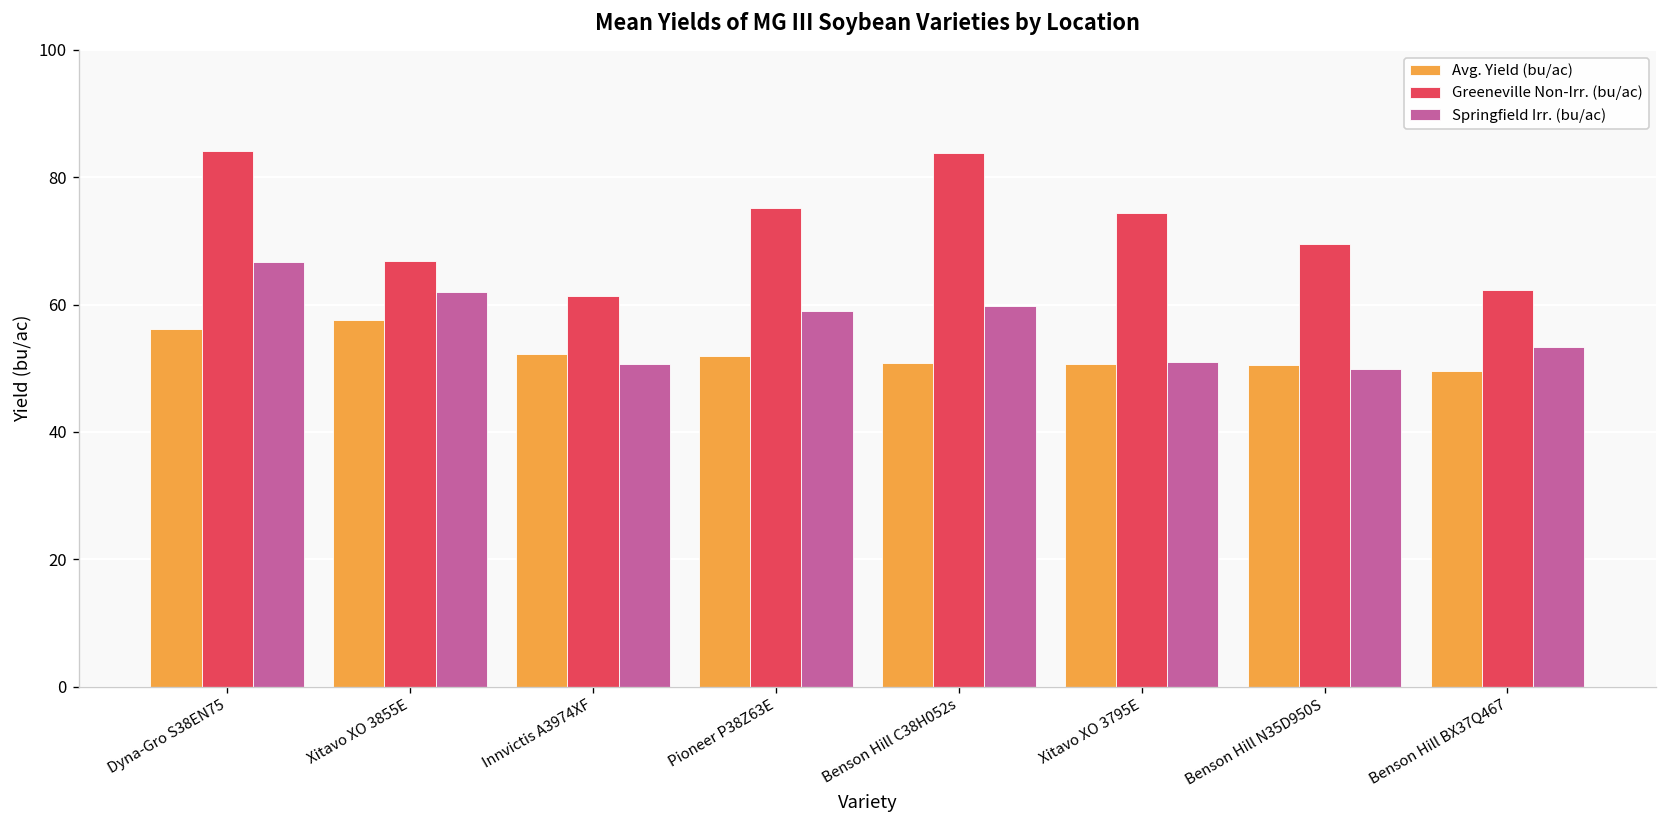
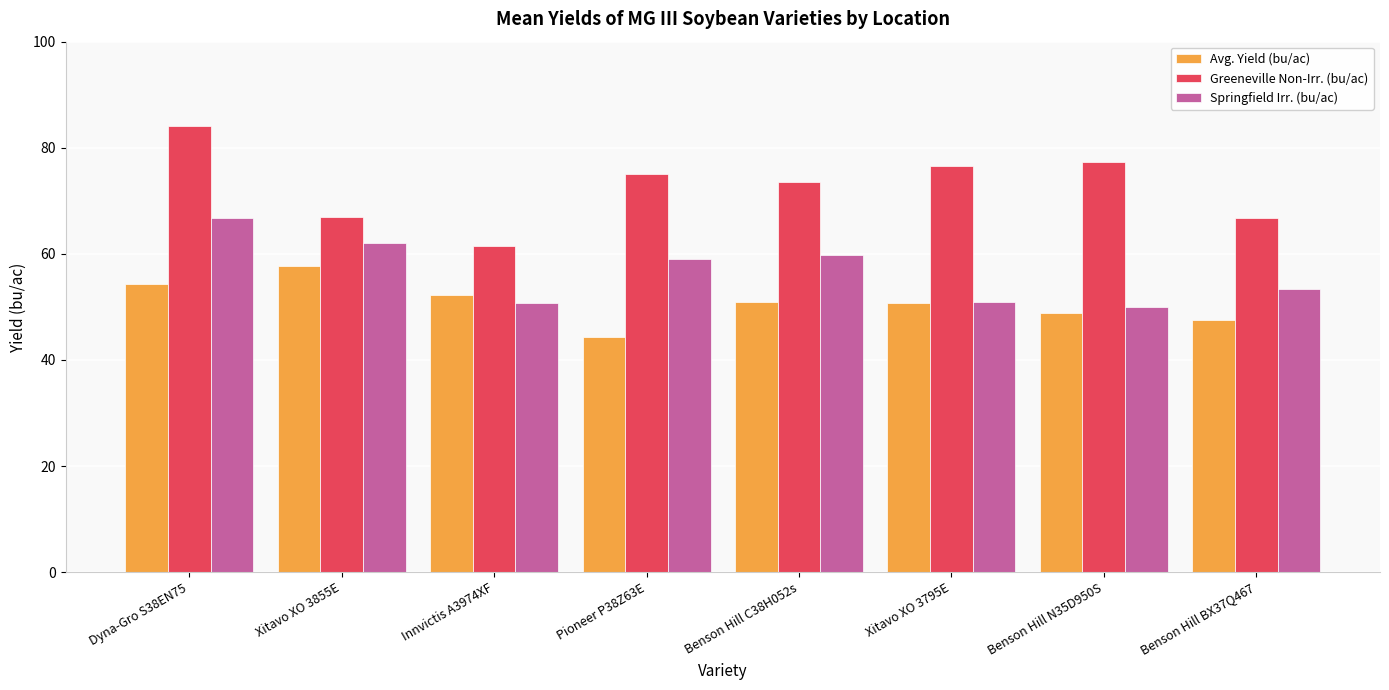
  {
    "Avg. Yield (bu/ac)": {
-     "Dyna-Gro S38EN75": 56,
+     "Dyna-Gro S38EN75": 54,
      "Xitavo XO 3855E": 58,
      "Innvictis A3974XF": 52,
-     "Pioneer P38Z63E": 52,
+     "Pioneer P38Z63E": 44,
      "Benson Hill C38H052s": 51,
      "Xitavo XO 3795E": 51,
-     "Benson Hill N35D950S": 50,
-     "Benson Hill BX37Q467": 50
+     "Benson Hill N35D950S": 49,
+     "Benson Hill BX37Q467": 48
    },
    "Greeneville Non-Irr. (bu/ac)": {
      "Dyna-Gro S38EN75": 84,
      "Xitavo XO 3855E": 67,
      "Innvictis A3974XF": 61,
      "Pioneer P38Z63E": 75,
-     "Benson Hill C38H052s": 84,
-     "Xitavo XO 3795E": 74,
-     "Benson Hill N35D950S": 70,
-     "Benson Hill BX37Q467": 62
+     "Benson Hill C38H052s": 74,
+     "Xitavo XO 3795E": 77,
+     "Benson Hill N35D950S": 77,
+     "Benson Hill BX37Q467": 67
    },
    "Springfield Irr. (bu/ac)": {
      "Dyna-Gro S38EN75": 67,
      "Xitavo XO 3855E": 62,
      "Innvictis A3974XF": 51,
      "Pioneer P38Z63E": 59,
      "Benson Hill C38H052s": 60,
      "Xitavo XO 3795E": 51,
      "Benson Hill N35D950S": 50,
      "Benson Hill BX37Q467": 53
    }
  }
